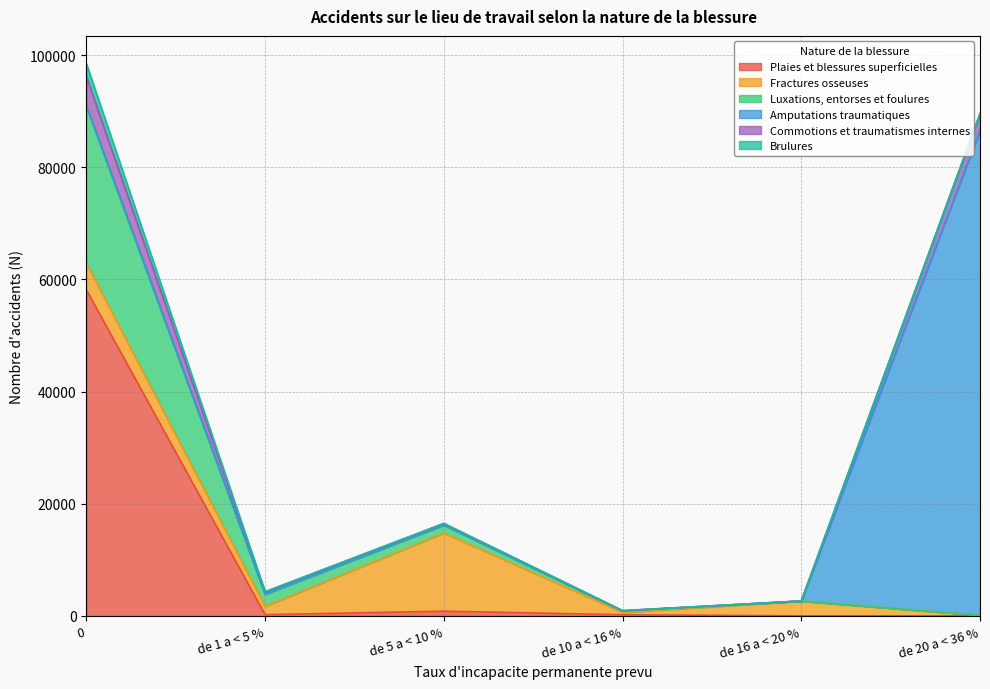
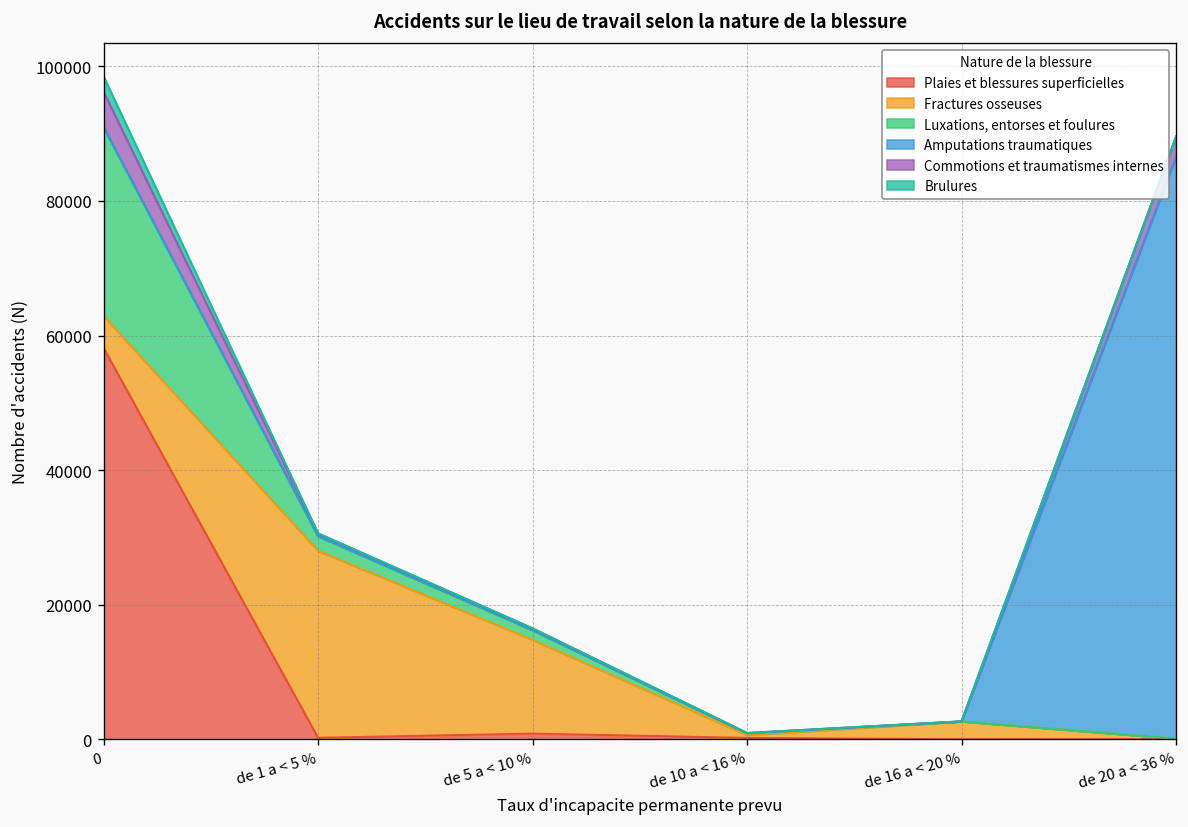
  {
    "Plaies et blessures superficielles": {
      "0": 58000,
      "de 1 a < 5 %": 0,
      "de 5 a < 10 %": 1000,
      "de 16 a < 20 %": 0
    },
    "Fractures osseuses": {
      "0": 5000,
-     "de 1 a < 5 %": 1000,
+     "de 1 a < 5 %": 28000,
      "de 5 a < 10 %": 14000
    },
    "Amputations traumatiques": {
      "de 20 a < 36 %": 86000
    },
    "Commotions et traumatismes internes": {
      "0": 5000
    }
  }
